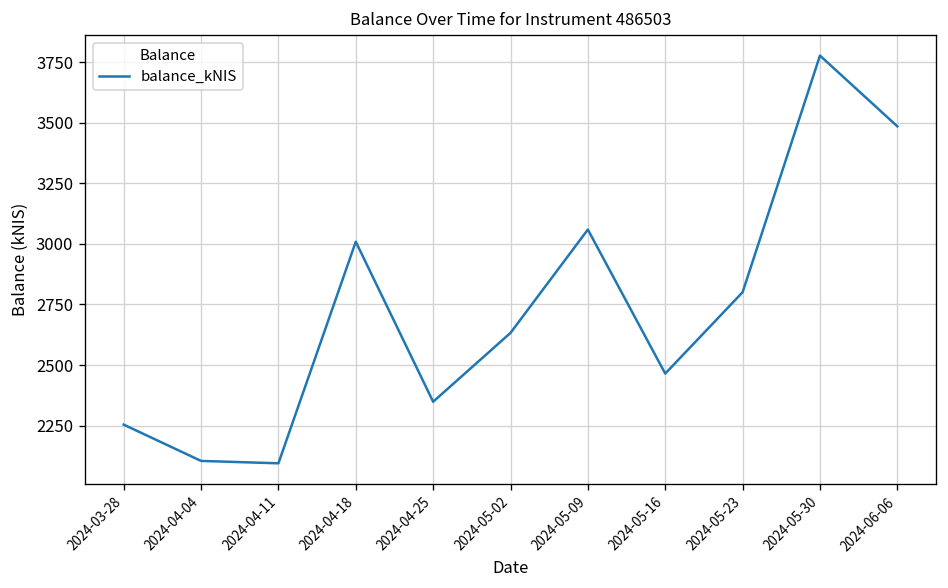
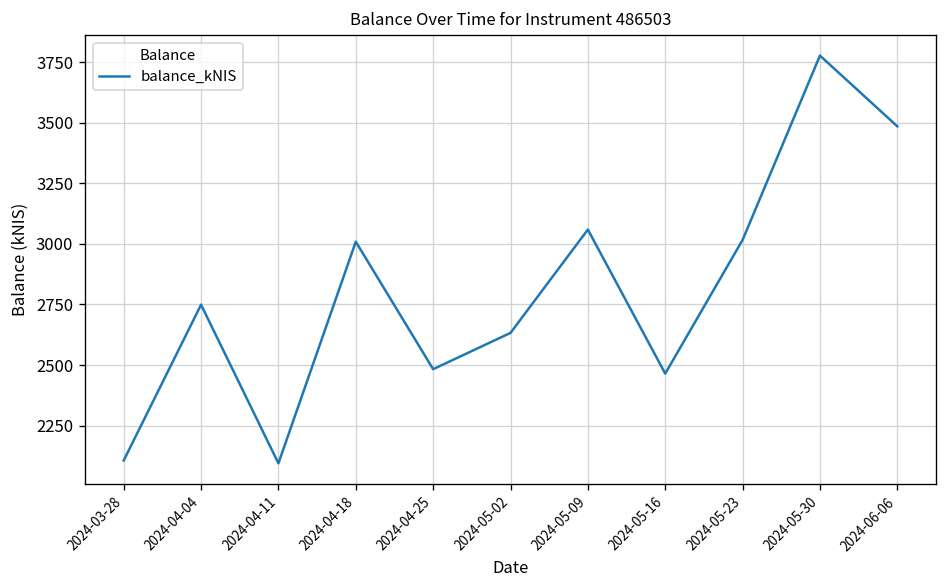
  {
-   "2024-03-28": 2250,
-   "2024-04-04": 2100,
+   "2024-03-28": 2110,
+   "2024-04-04": 2750,
    "2024-04-11": 2090,
    "2024-04-18": 3010,
-   "2024-04-25": 2350,
+   "2024-04-25": 2480,
    "2024-05-02": 2630,
    "2024-05-09": 3060,
    "2024-05-16": 2460,
-   "2024-05-23": 2800,
+   "2024-05-23": 3020,
    "2024-05-30": 3780,
    "2024-06-06": 3480
  }
